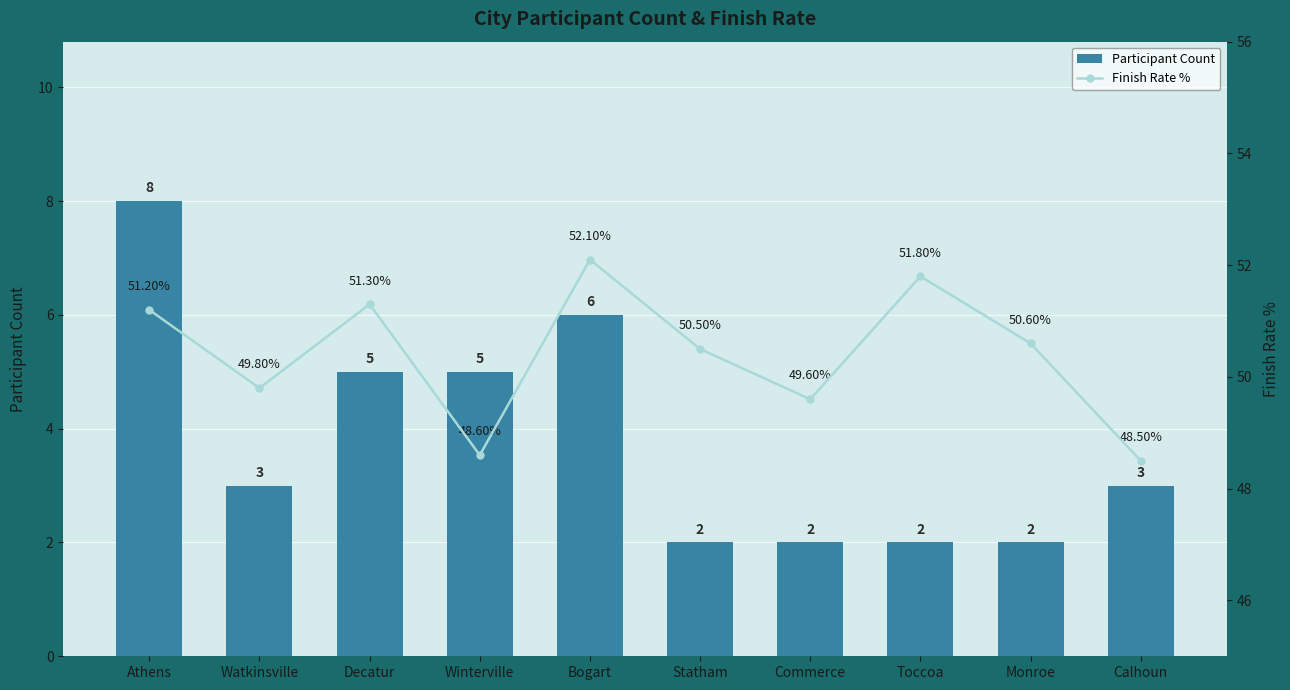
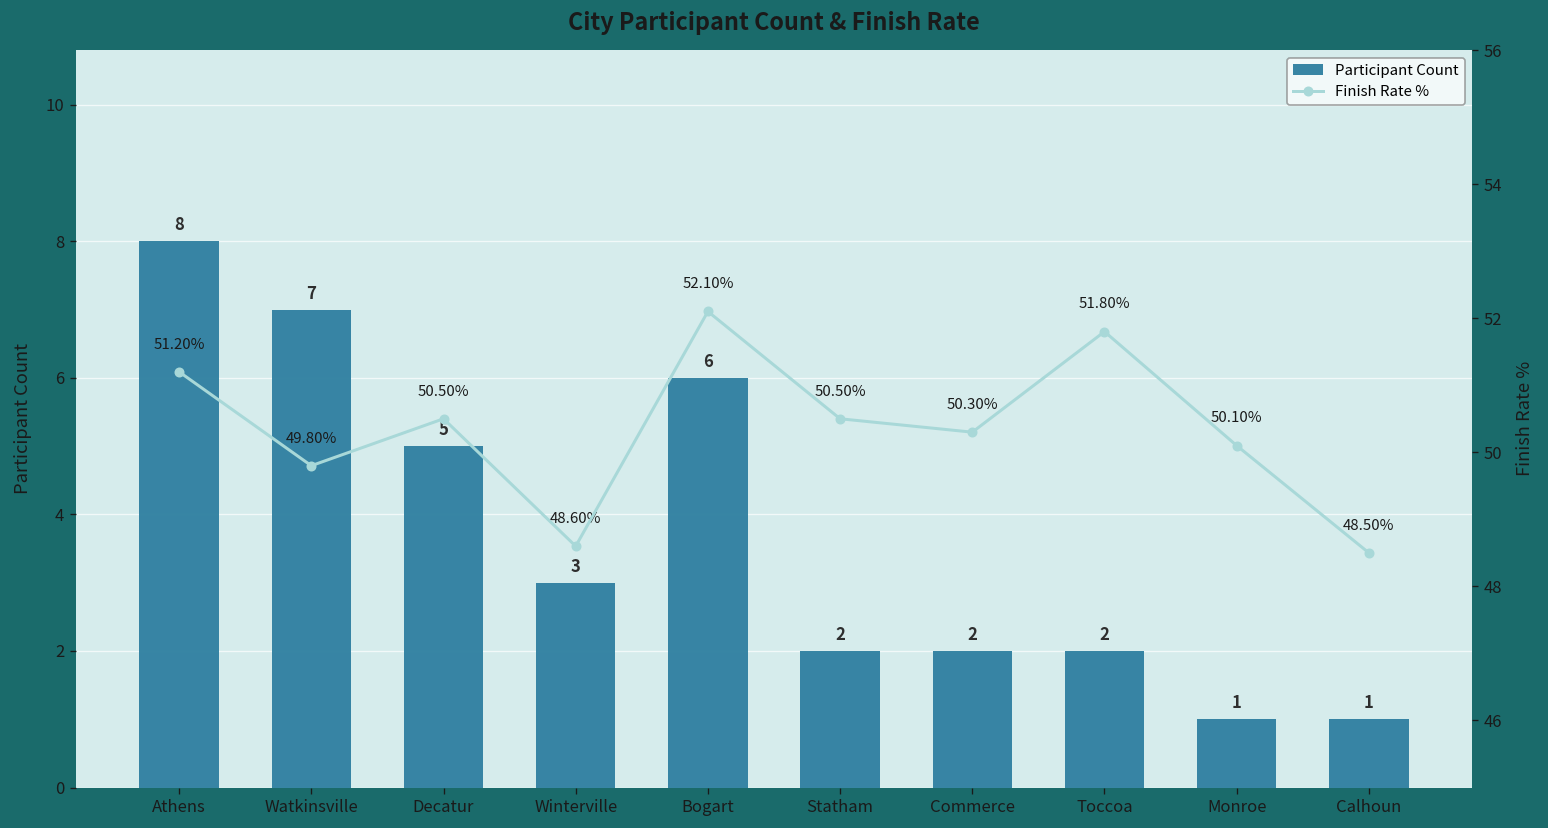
  {
    "Participant Count": {
      "Athens": "8",
-     "Watkinsville": "3",
+     "Watkinsville": "7",
      "Decatur": "5",
-     "Winterville": "5",
+     "Winterville": "3",
      "Bogart": "6",
      "Statham": "2",
      "Commerce": "2",
      "Toccoa": "2",
-     "Monroe": "2",
-     "Calhoun": "3"
+     "Monroe": "1",
+     "Calhoun": "1"
    },
    "Finish Rate %": {
      "Athens": "51.20%",
      "Watkinsville": "49.80%",
-     "Decatur": "51.30%",
+     "Decatur": "50.50%",
      "Winterville": "48.60%",
      "Bogart": "52.10%",
      "Statham": "50.50%",
-     "Commerce": "49.60%",
+     "Commerce": "50.30%",
      "Toccoa": "51.80%",
-     "Monroe": "50.60%",
+     "Monroe": "50.10%",
      "Calhoun": "48.50%"
    }
  }
